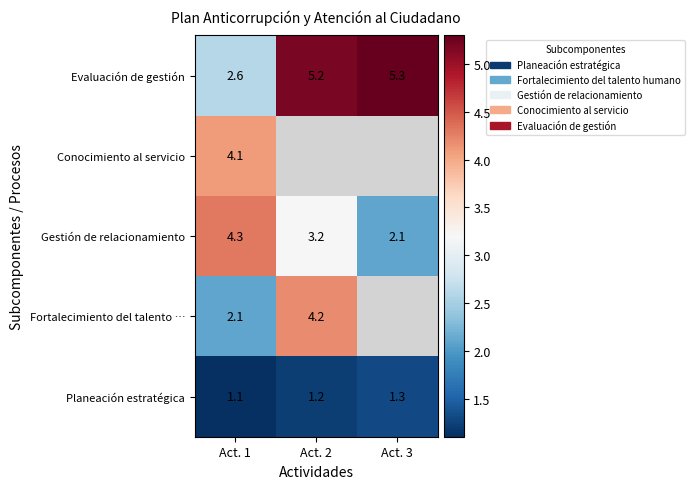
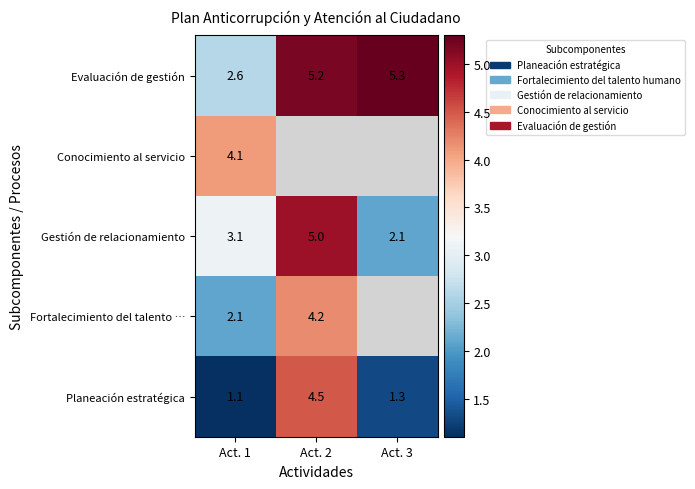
  {
    "Evaluación de gestión": {
      "Act. 1": 2.6,
      "Act. 2": 5.2,
      "Act. 3": 5.3
    },
    "Conocimiento al servicio": {
      "Act. 1": 4.1
    },
    "Gestión de relacionamiento": {
-     "Act. 1": 4.3,
-     "Act. 2": 3.2,
+     "Act. 1": 3.1,
+     "Act. 2": 5.0,
      "Act. 3": 2.1
    },
    "Fortalecimiento del talento …": {
      "Act. 1": 2.1,
      "Act. 2": 4.2
    },
    "Planeación estratégica": {
      "Act. 1": 1.1,
-     "Act. 2": 1.2,
+     "Act. 2": 4.5,
      "Act. 3": 1.3
    }
  }
